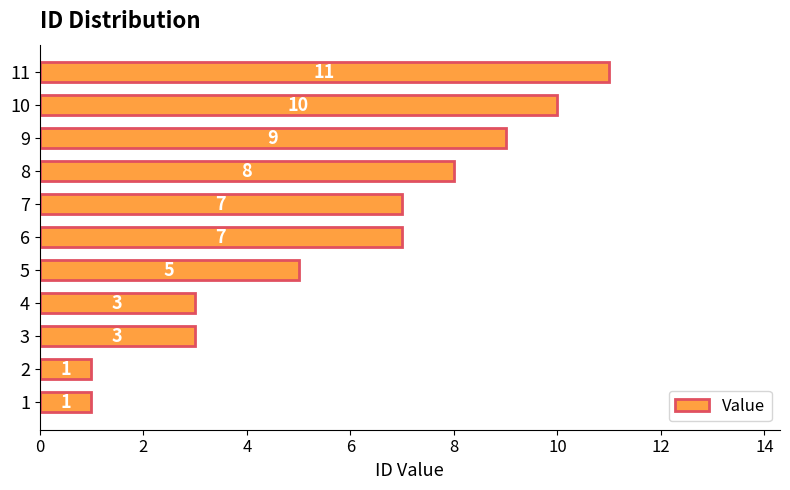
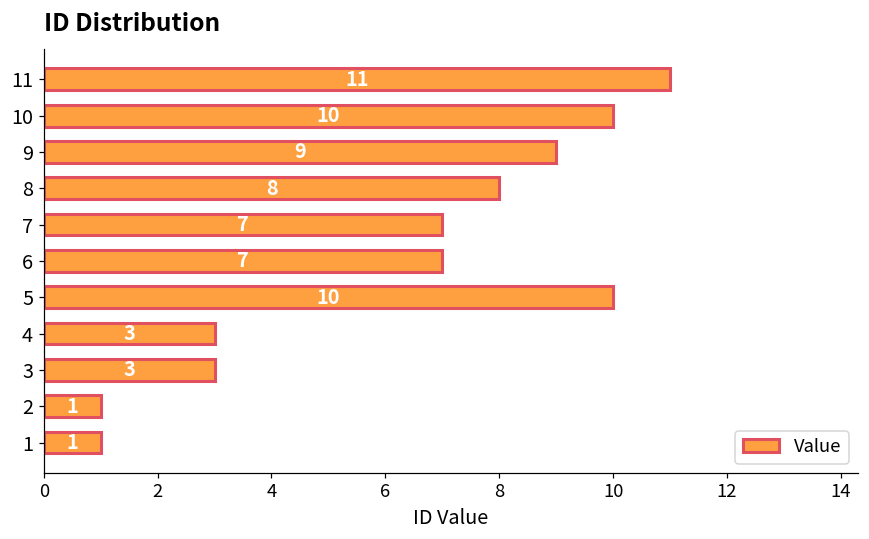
  {
    "11": 11,
    "10": 10,
    "9": 9,
    "8": 8,
    "7": 7,
    "6": 7,
-   "5": 5,
+   "5": 10,
    "4": 3,
    "3": 3,
    "2": 1,
    "1": 1
  }
